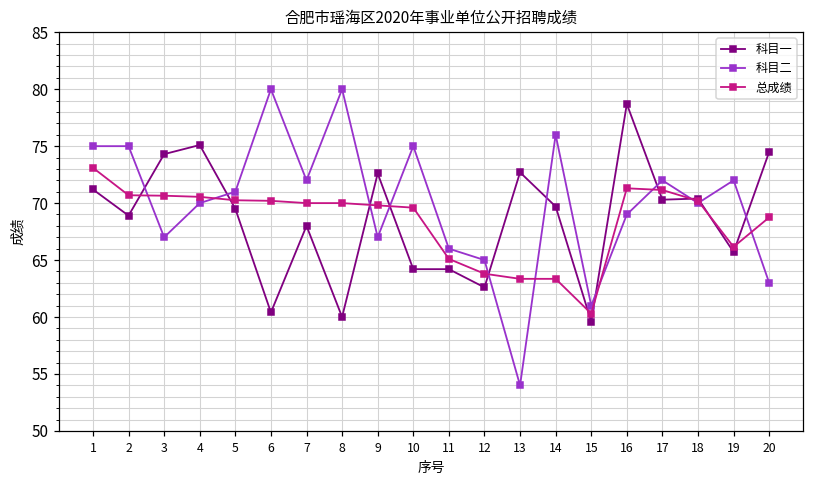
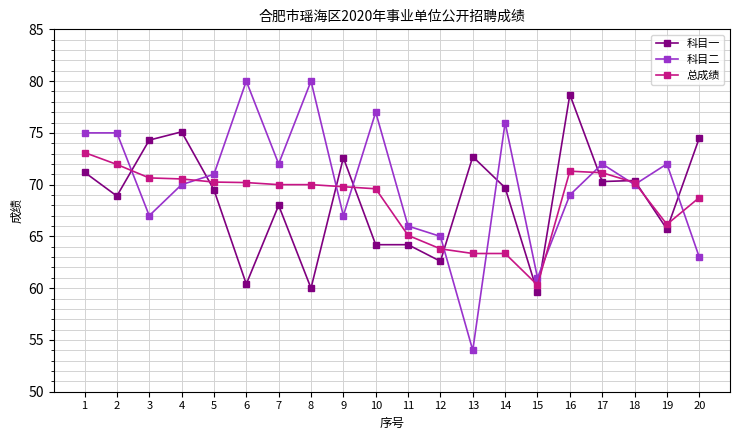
  {
    "科目一": {
      "1": 71.2,
      "2": 68.9,
      "3": 74.3,
      "4": 75.1,
      "5": 69.5,
      "6": 60.4,
      "7": 68.0,
      "8": 60.0,
      "9": 72.6,
      "10": 64.2,
      "11": 64.2,
      "12": 62.6,
      "13": 72.7,
      "14": 69.7,
      "15": 59.6,
      "16": 78.7,
      "17": 70.3,
      "19": 65.7,
      "20": 74.5
    },
    "科目二": {
      "1": 75,
      "2": 75,
      "3": 67,
      "4": 70,
      "5": 71,
      "6": 80,
      "7": 72,
      "8": 80,
      "9": 67,
-     "10": 75,
+     "10": 77,
      "11": 66,
      "12": 65,
      "13": 54,
      "14": 76,
      "15": 61,
      "16": 69,
      "17": 72,
      "19": 72,
      "20": 63
    },
    "总成绩": {
      "1": 73.1,
-     "2": 70.7,
+     "2": 72.0,
      "3": 70.7,
      "4": 70.6,
      "5": 70.3,
      "6": 70.2,
      "7": 70.0,
      "8": 70.0,
      "9": 69.8,
      "10": 69.6,
      "11": 65.1,
      "12": 63.8,
      "13": 63.4,
      "14": 63.4,
      "15": 60.3,
      "16": 71.3,
      "17": 71.2,
      "19": 66.2,
      "20": 68.8
    }
  }
